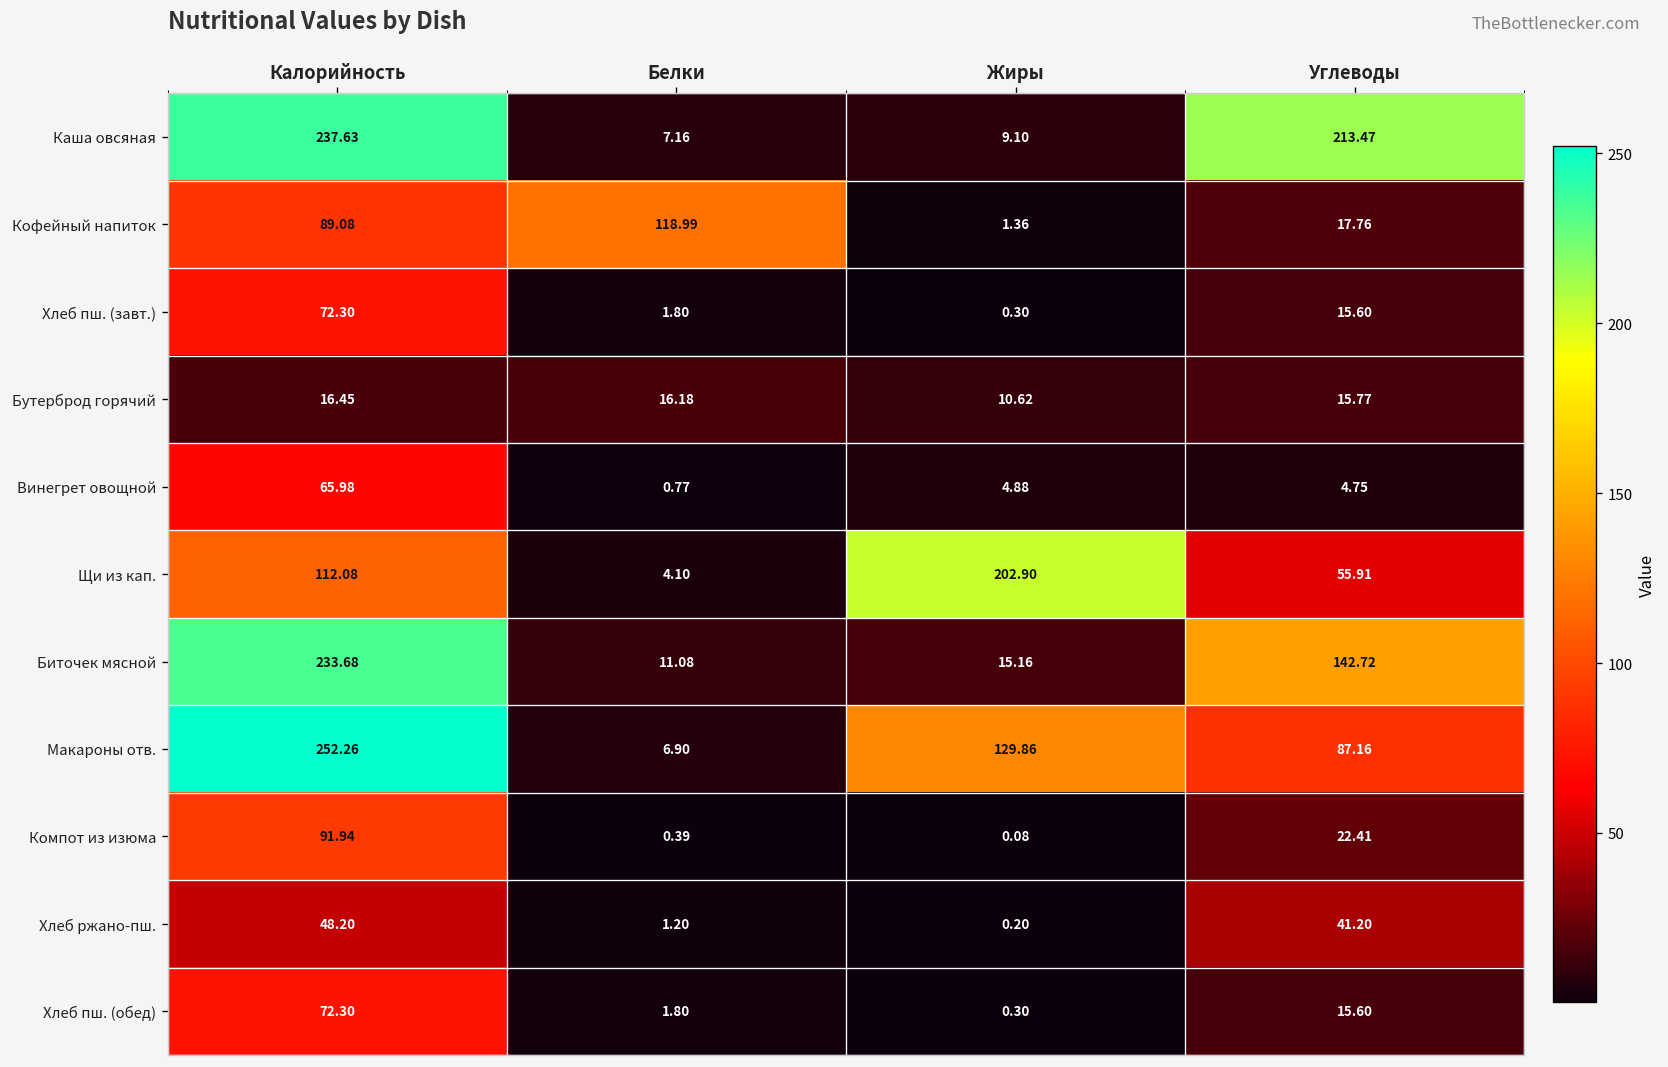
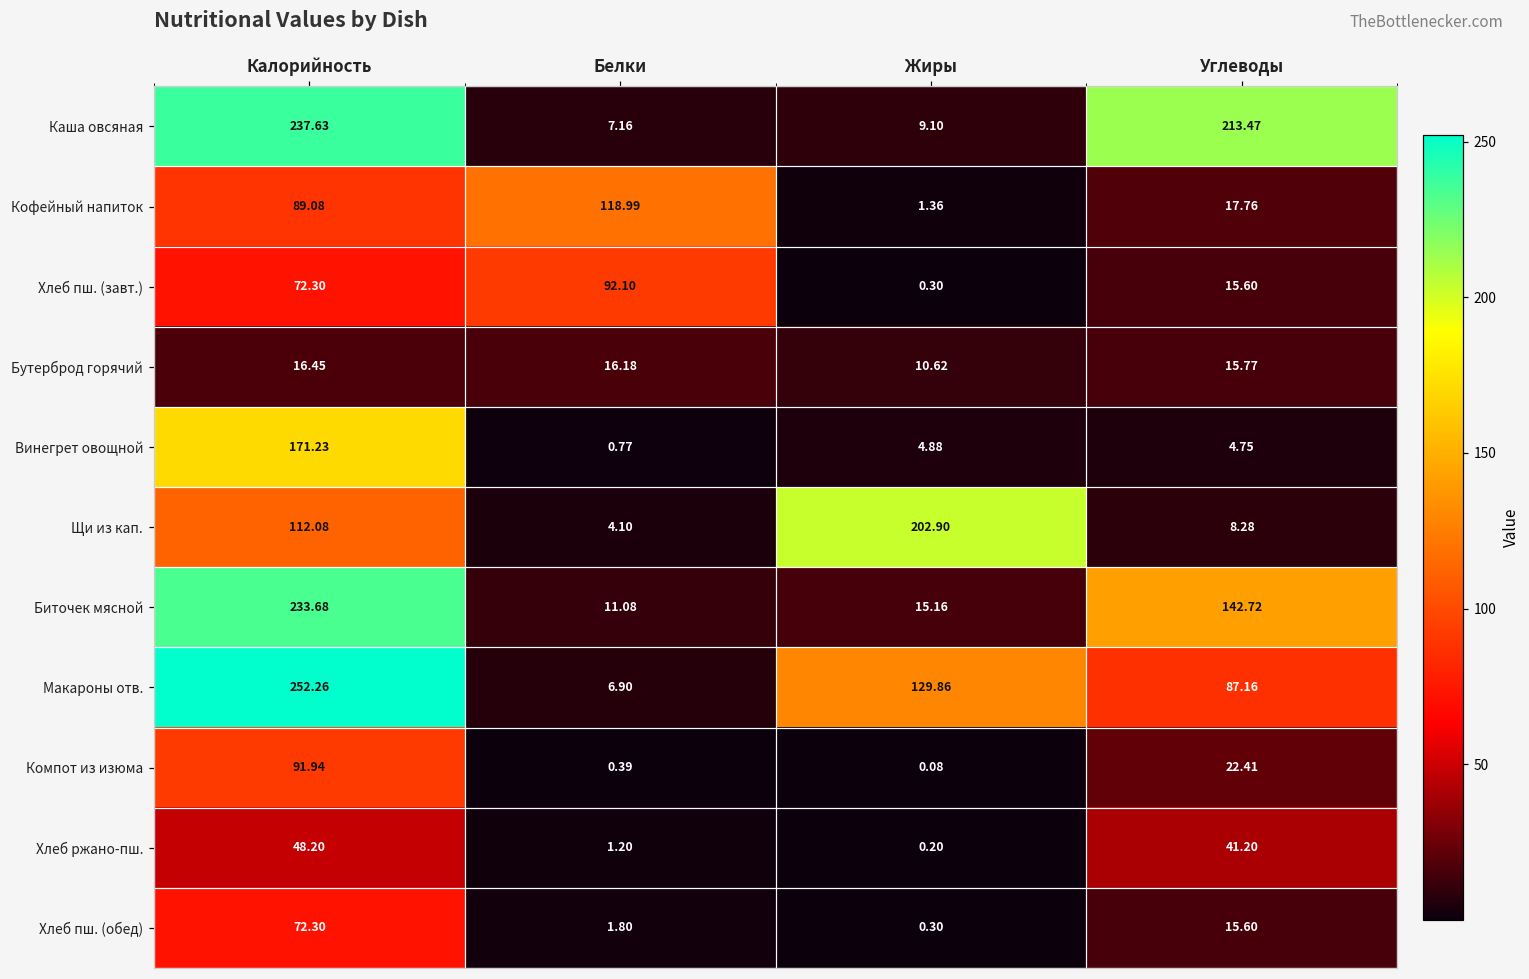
  {
    "Каша овсяная": {
      "Калорийность": 237.63,
      "Белки": 7.16,
      "Жиры": 9.10,
      "Углеводы": 213.47
    },
    "Кофейный напиток": {
      "Калорийность": 89.08,
      "Белки": 118.99,
      "Жиры": 1.36,
      "Углеводы": 17.76
    },
    "Хлеб пш. (завт.)": {
      "Калорийность": 72.30,
-     "Белки": 1.80,
+     "Белки": 92.10,
      "Жиры": 0.30,
      "Углеводы": 15.60
    },
    "Бутерброд горячий": {
      "Калорийность": 16.45,
      "Белки": 16.18,
      "Жиры": 10.62,
      "Углеводы": 15.77
    },
    "Винегрет овощной": {
-     "Калорийность": 65.98,
+     "Калорийность": 171.23,
      "Белки": 0.77,
      "Жиры": 4.88,
      "Углеводы": 4.75
    },
    "Щи из кап.": {
      "Калорийность": 112.08,
      "Белки": 4.10,
      "Жиры": 202.90,
-     "Углеводы": 55.91
+     "Углеводы": 8.28
    },
    "Биточек мясной": {
      "Калорийность": 233.68,
      "Белки": 11.08,
      "Жиры": 15.16,
      "Углеводы": 142.72
    },
    "Макароны отв.": {
      "Калорийность": 252.26,
      "Белки": 6.90,
      "Жиры": 129.86,
      "Углеводы": 87.16
    },
    "Компот из изюма": {
      "Калорийность": 91.94,
      "Белки": 0.39,
      "Жиры": 0.08,
      "Углеводы": 22.41
    },
    "Хлеб ржано-пш.": {
      "Калорийность": 48.20,
      "Белки": 1.20,
      "Жиры": 0.20,
      "Углеводы": 41.20
    },
    "Хлеб пш. (обед)": {
      "Калорийность": 72.30,
      "Белки": 1.80,
      "Жиры": 0.30,
      "Углеводы": 15.60
    }
  }
